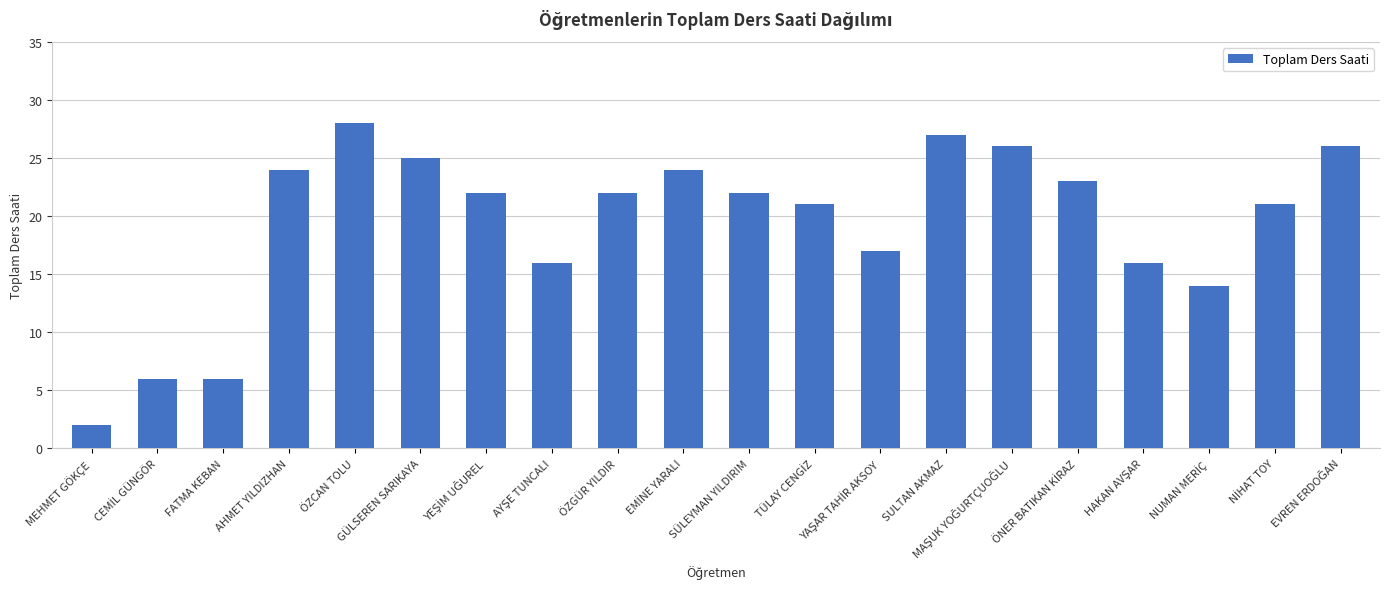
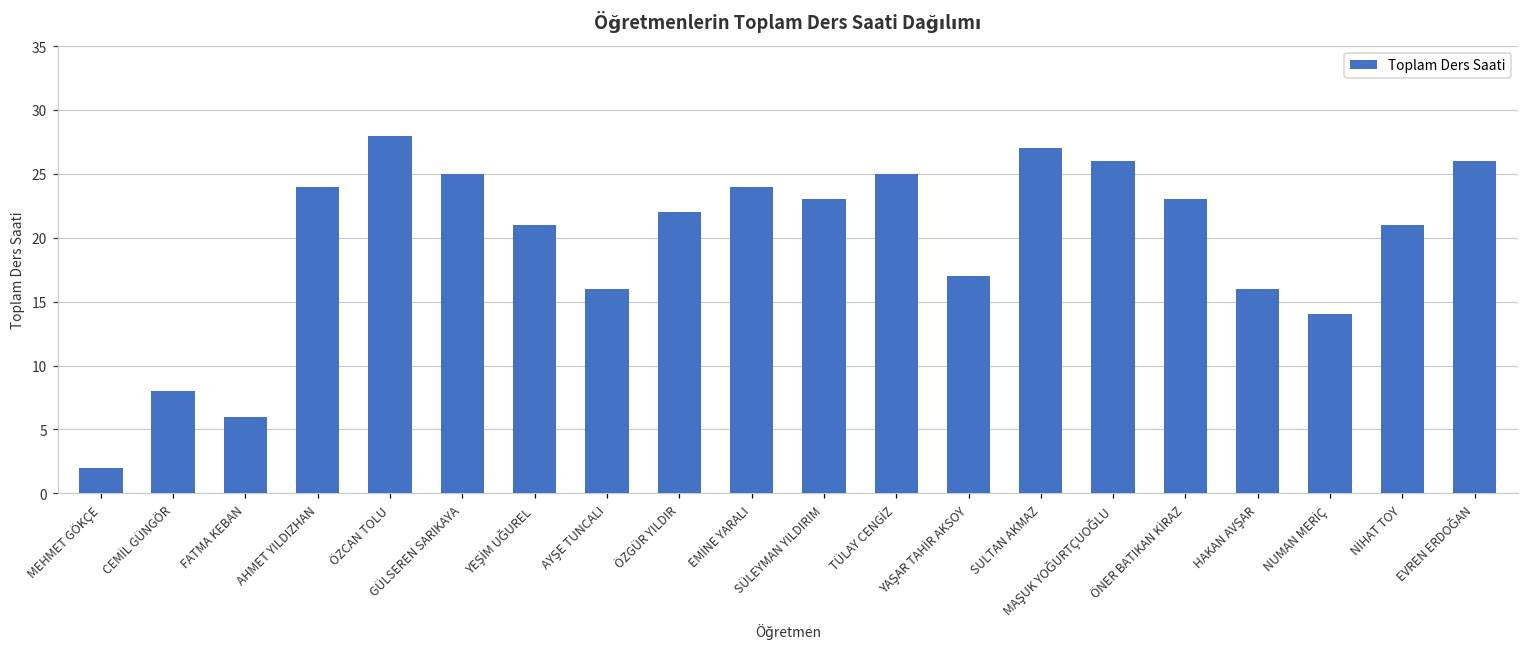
  {
    "MEHMET GÖKÇE": 2,
-   "CEMİL GÜNGÖR": 6,
+   "CEMİL GÜNGÖR": 8,
    "FATMA KEBAN": 6,
    "AHMET YILDIZHAN": 24,
    "ÖZCAN TOLU": 28,
    "GÜLSEREN SARIKAYA": 25,
-   "YEŞİM UĞUREL": 22,
+   "YEŞİM UĞUREL": 21,
    "AYŞE TUNCALI": 16,
    "ÖZGÜR YILDIR": 22,
    "EMİNE YARALI": 24,
-   "SÜLEYMAN YILDIRIM": 22,
-   "TÜLAY CENGİZ": 21,
+   "SÜLEYMAN YILDIRIM": 23,
+   "TÜLAY CENGİZ": 25,
    "YAŞAR TAHİR AKSOY": 17,
    "SULTAN AKMAZ": 27,
    "MAŞUK YOĞURTÇUOĞLU": 26,
    "ÖNER BATIKAN KİRAZ": 23,
    "HAKAN AVŞAR": 16,
    "NUMAN MERİÇ": 14,
    "NİHAT TOY": 21,
    "EVREN ERDOĞAN": 26
  }
